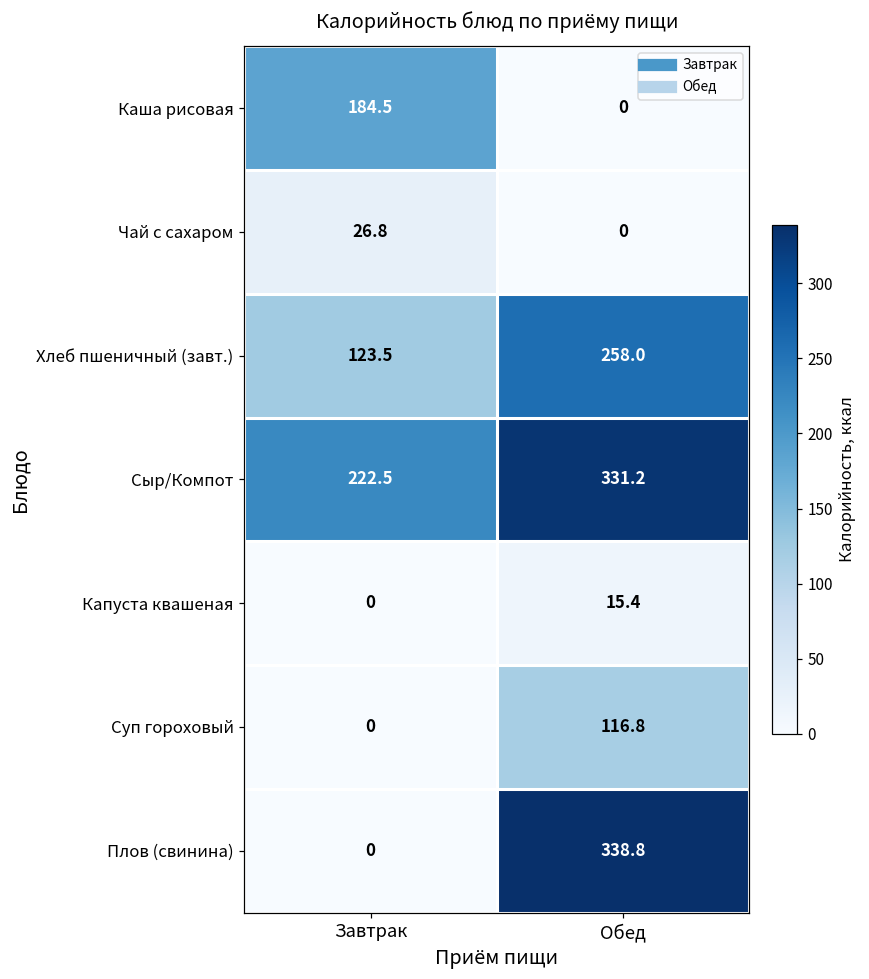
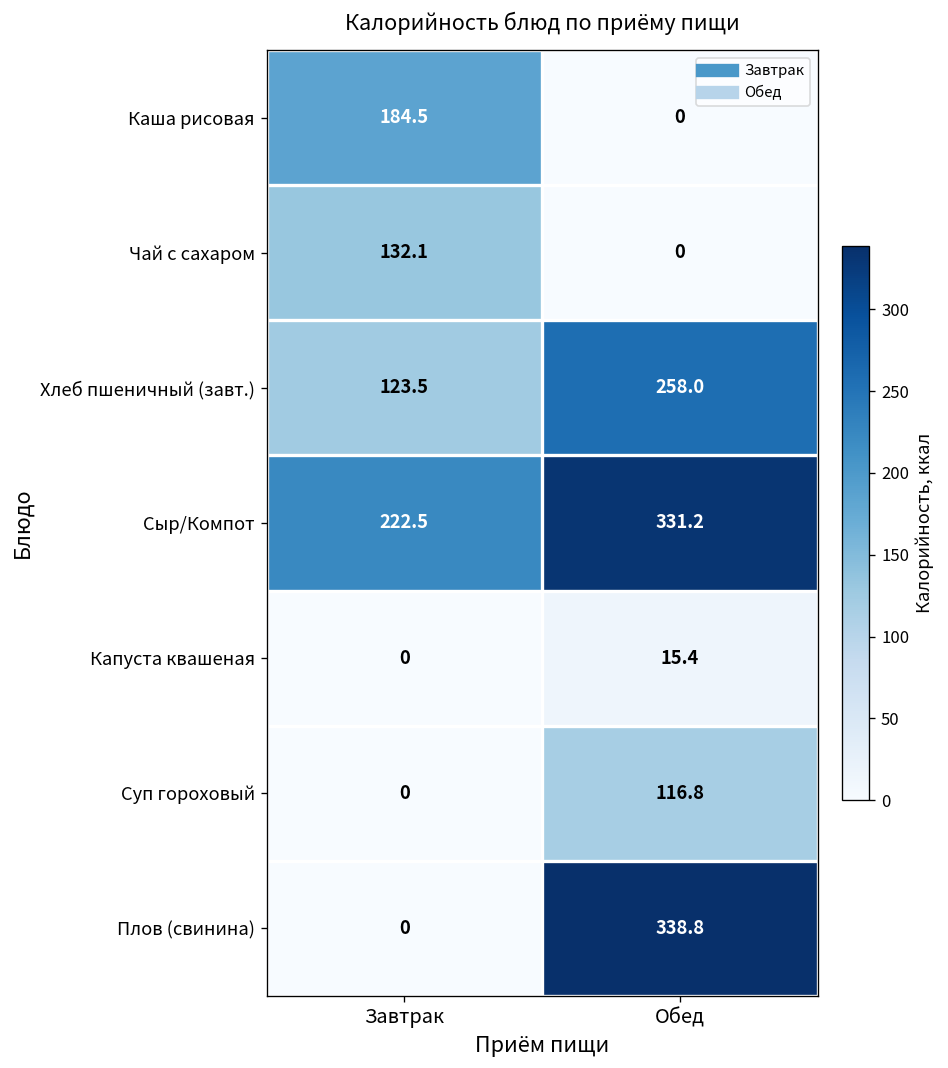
  {
    "Каша рисовая": {
      "Завтрак": 184.5,
      "Обед": 0
    },
    "Чай с сахаром": {
-     "Завтрак": 26.8,
+     "Завтрак": 132.1,
      "Обед": 0
    },
    "Хлеб пшеничный (завт.)": {
      "Завтрак": 123.5,
      "Обед": 258.0
    },
    "Сыр/Компот": {
      "Завтрак": 222.5,
      "Обед": 331.2
    },
    "Капуста квашеная": {
      "Завтрак": 0,
      "Обед": 15.4
    },
    "Суп гороховый": {
      "Завтрак": 0,
      "Обед": 116.8
    },
    "Плов (свинина)": {
      "Завтрак": 0,
      "Обед": 338.8
    }
  }
